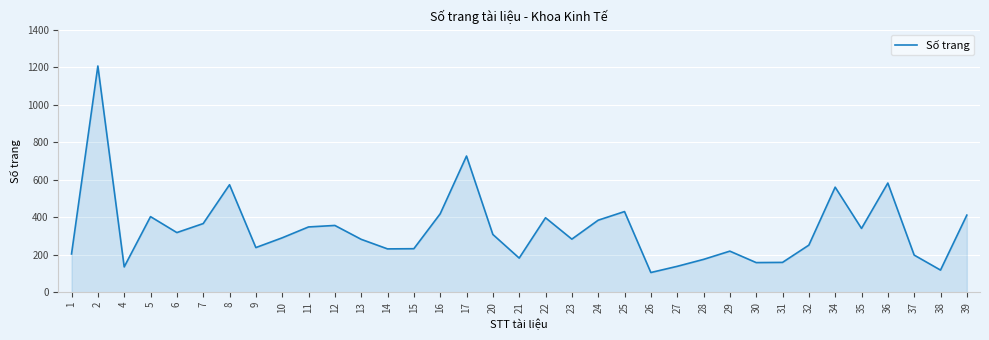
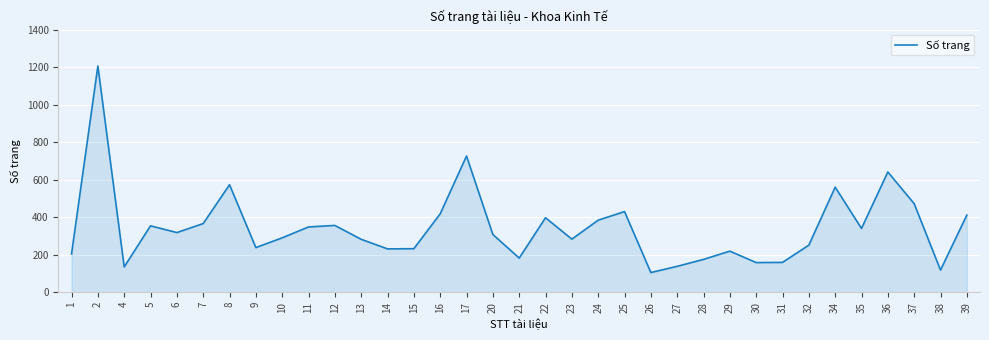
  {
    "1": 200,
    "2": 1210,
    "4": 140,
-   "5": 400,
+   "5": 350,
    "6": 320,
    "7": 370,
    "8": 570,
    "9": 240,
    "10": 290,
    "11": 350,
    "12": 360,
    "13": 280,
    "14": 230,
    "15": 230,
    "16": 420,
    "17": 730,
    "20": 310,
    "21": 180,
    "22": 400,
    "23": 280,
    "24": 380,
    "25": 430,
    "26": 110,
    "27": 140,
    "28": 180,
    "29": 220,
    "30": 160,
    "31": 160,
    "32": 250,
    "34": 560,
    "35": 340,
-   "36": 580,
-   "37": 200,
+   "36": 640,
+   "37": 470,
    "38": 120,
    "39": 410
  }
